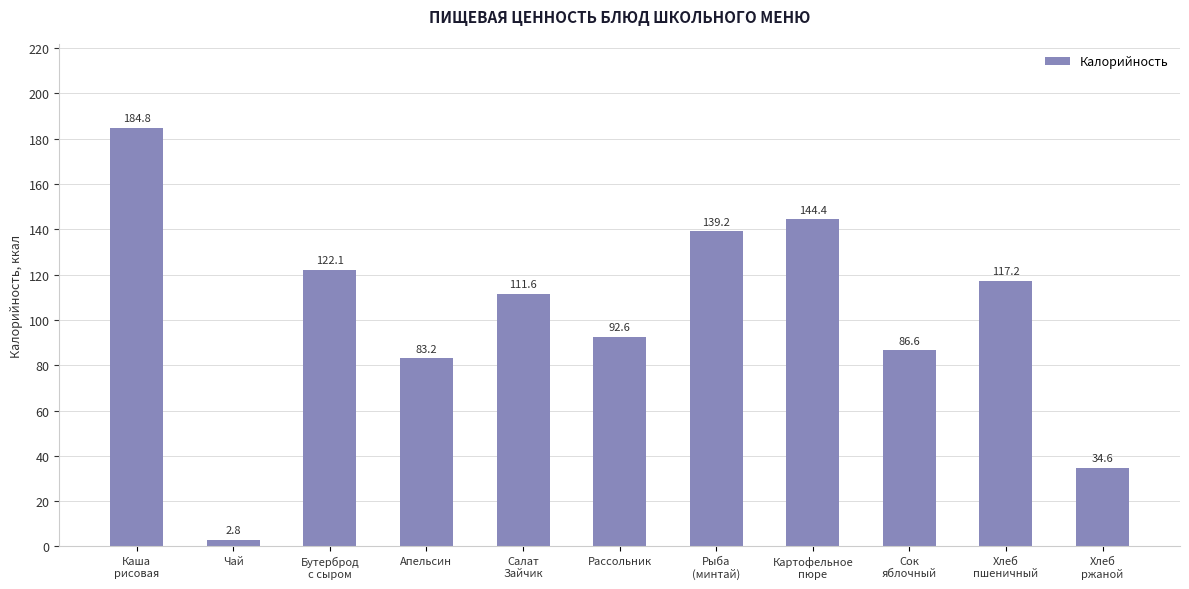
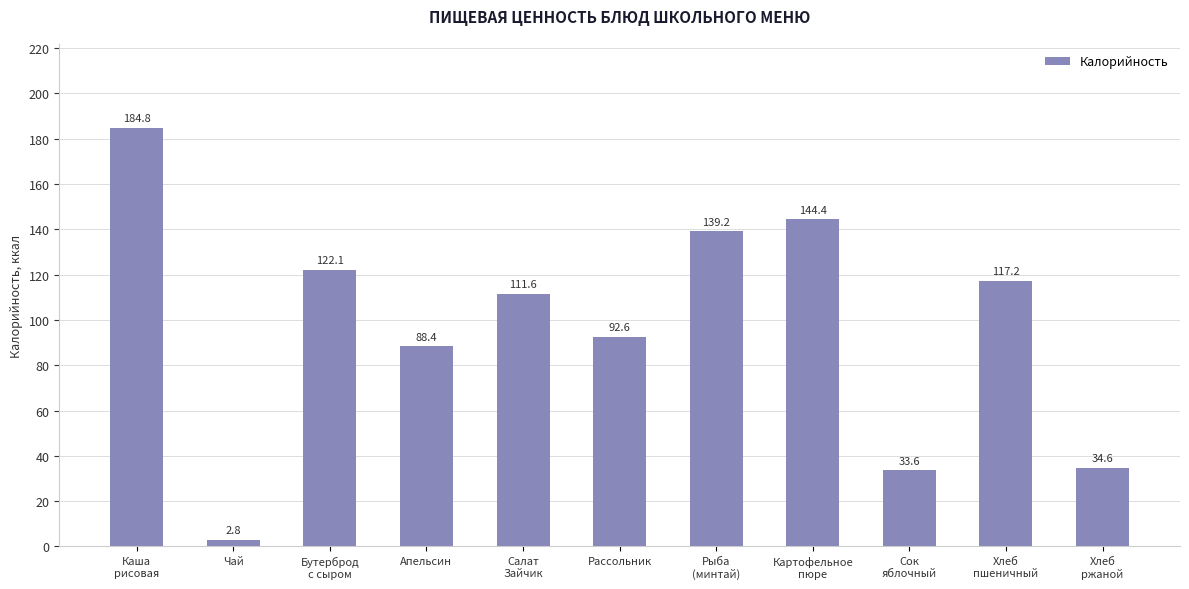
  {
    "Каша рисовая": 184.8,
    "Чай": 2.8,
    "Бутерброд с сыром": 122.1,
-   "Апельсин": 83.2,
+   "Апельсин": 88.4,
    "Салат Зайчик": 111.6,
    "Рассольник": 92.6,
    "Рыба (минтай)": 139.2,
    "Картофельное пюре": 144.4,
-   "Сок яблочный": 86.6,
+   "Сок яблочный": 33.6,
    "Хлеб пшеничный": 117.2,
    "Хлеб ржаной": 34.6
  }
